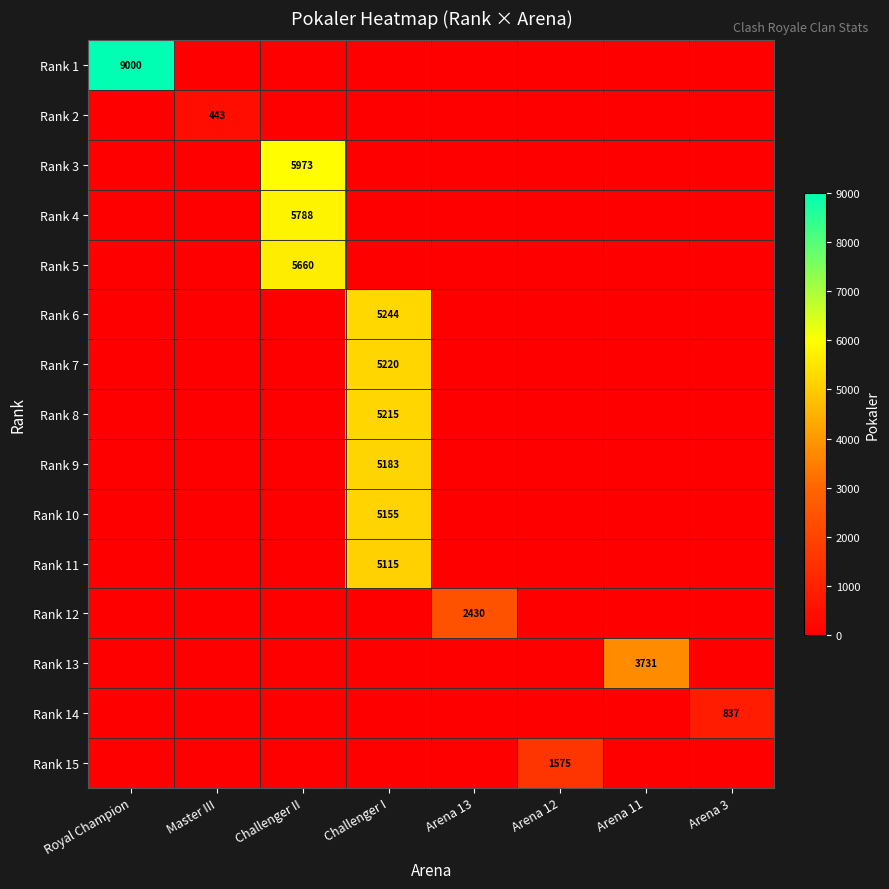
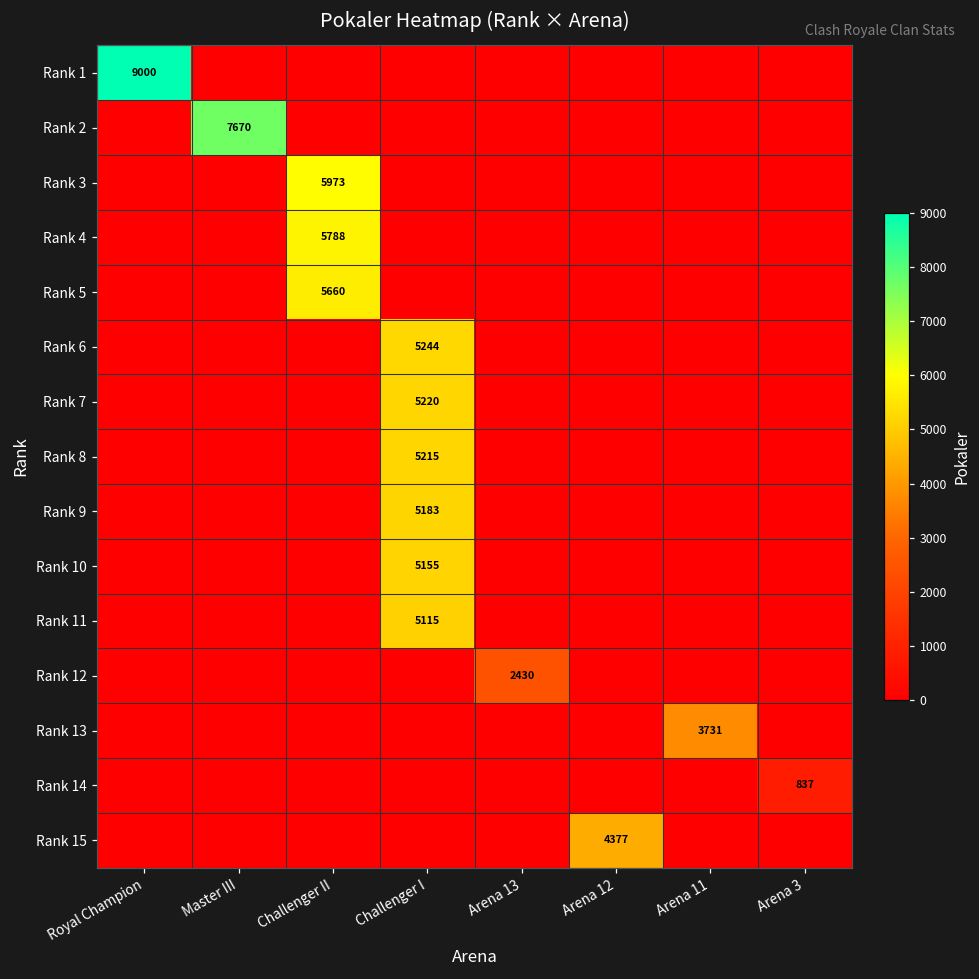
  {
    "Rank 1": {
      "Royal Champion": 9000
    },
    "Rank 2": {
-     "Master III": 443
+     "Master III": 7670
    },
    "Rank 3": {
      "Challenger II": 5973
    },
    "Rank 4": {
      "Challenger II": 5788
    },
    "Rank 5": {
      "Challenger II": 5660
    },
    "Rank 6": {
      "Challenger I": 5244
    },
    "Rank 7": {
      "Challenger I": 5220
    },
    "Rank 8": {
      "Challenger I": 5215
    },
    "Rank 9": {
      "Challenger I": 5183
    },
    "Rank 10": {
      "Challenger I": 5155
    },
    "Rank 11": {
      "Challenger I": 5115
    },
    "Rank 12": {
      "Arena 13": 2430
    },
    "Rank 13": {
      "Arena 11": 3731
    },
    "Rank 14": {
      "Arena 3": 837
    },
    "Rank 15": {
-     "Arena 12": 1575
+     "Arena 12": 4377
    }
  }
